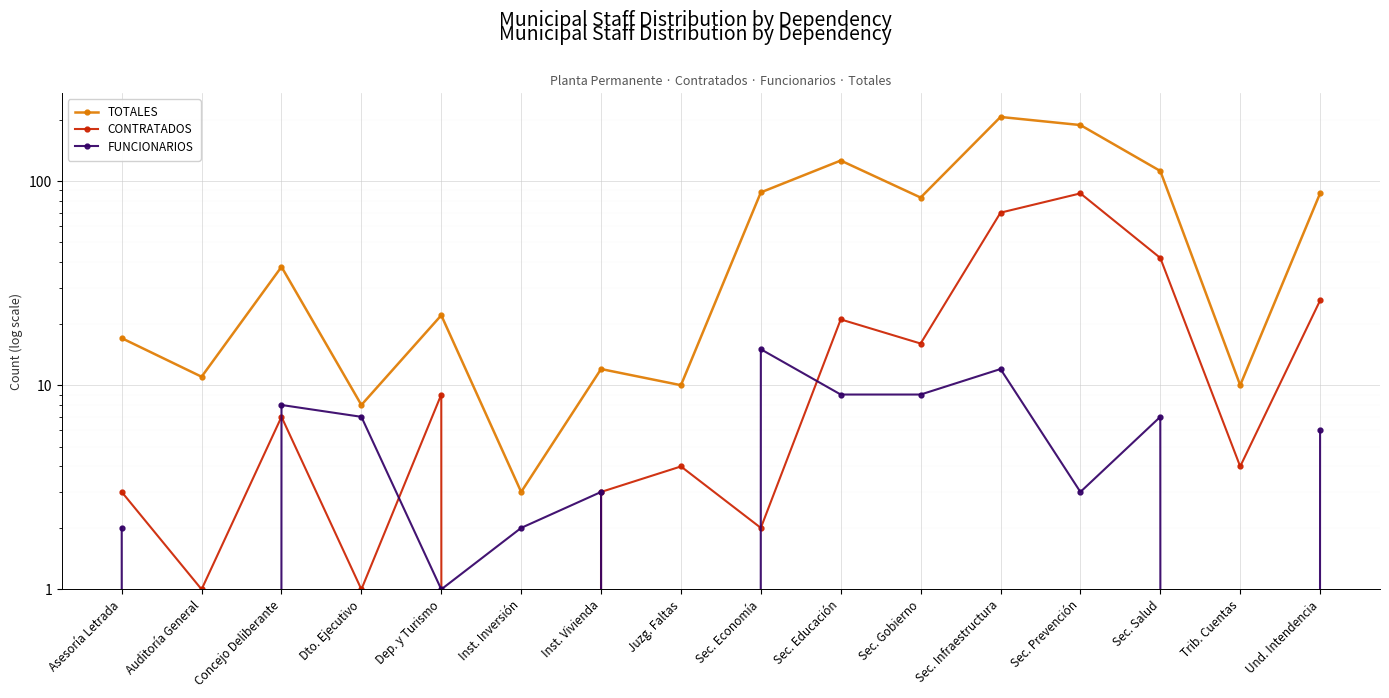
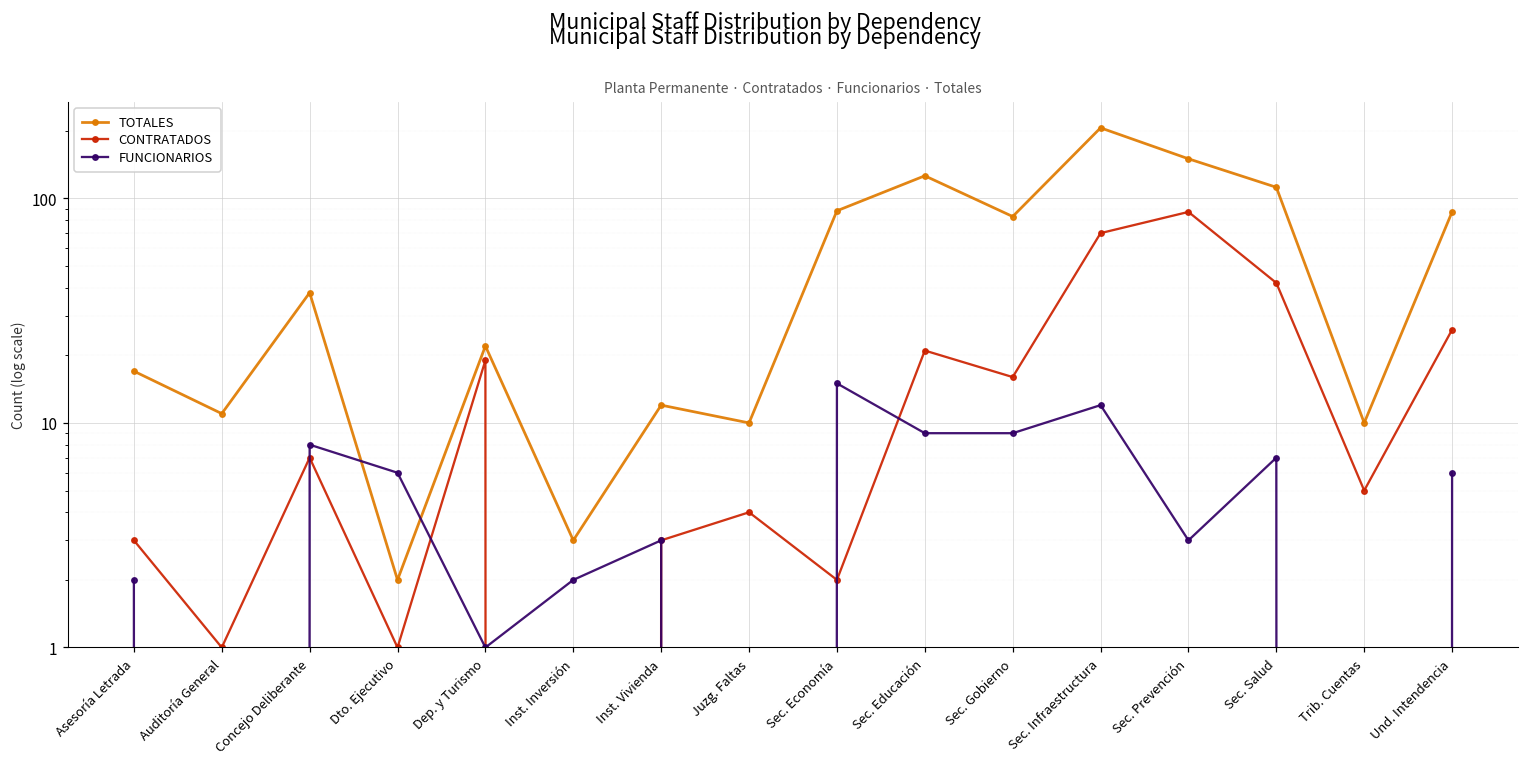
  {
    "TOTALES": {
      "Asesoría Letrada": 17,
      "Auditoría General": 11,
      "Concejo Deliberante": 38,
-     "Dto. Ejecutivo": 8,
+     "Dto. Ejecutivo": 2,
      "Dep. y Turismo": 22,
      "Inst. Inversión": 3,
      "Inst. Vivienda": 12,
      "Juzg. Faltas": 10,
      "Sec. Economía": 88,
      "Sec. Educación": 130,
      "Sec. Gobierno": 83,
      "Sec. Infraestructura": 210,
-     "Sec. Prevención": 190,
+     "Sec. Prevención": 150,
      "Sec. Salud": 110,
      "Trib. Cuentas": 10,
      "Und. Intendencia": 87
    },
    "CONTRATADOS": {
      "Asesoría Letrada": 3,
      "Auditoría General": 1,
      "Concejo Deliberante": 7,
      "Dto. Ejecutivo": 1,
-     "Dep. y Turismo": 9,
+     "Dep. y Turismo": 19,
      "Juzg. Faltas": 4,
      "Sec. Economía": 2,
      "Sec. Educación": 21,
      "Sec. Gobierno": 16,
      "Sec. Infraestructura": 70,
      "Sec. Prevención": 87,
      "Sec. Salud": 42,
-     "Trib. Cuentas": 4,
+     "Trib. Cuentas": 5,
      "Und. Intendencia": 26
    },
    "FUNCIONARIOS": {
      "Asesoría Letrada": 2,
      "Concejo Deliberante": 8,
-     "Dto. Ejecutivo": 7,
+     "Dto. Ejecutivo": 6,
      "Dep. y Turismo": 1,
      "Inst. Inversión": 2,
      "Sec. Economía": 15,
      "Sec. Educación": 9,
      "Sec. Gobierno": 9,
      "Sec. Infraestructura": 12,
      "Sec. Prevención": 3,
      "Sec. Salud": 7,
      "Und. Intendencia": 6
    }
  }
